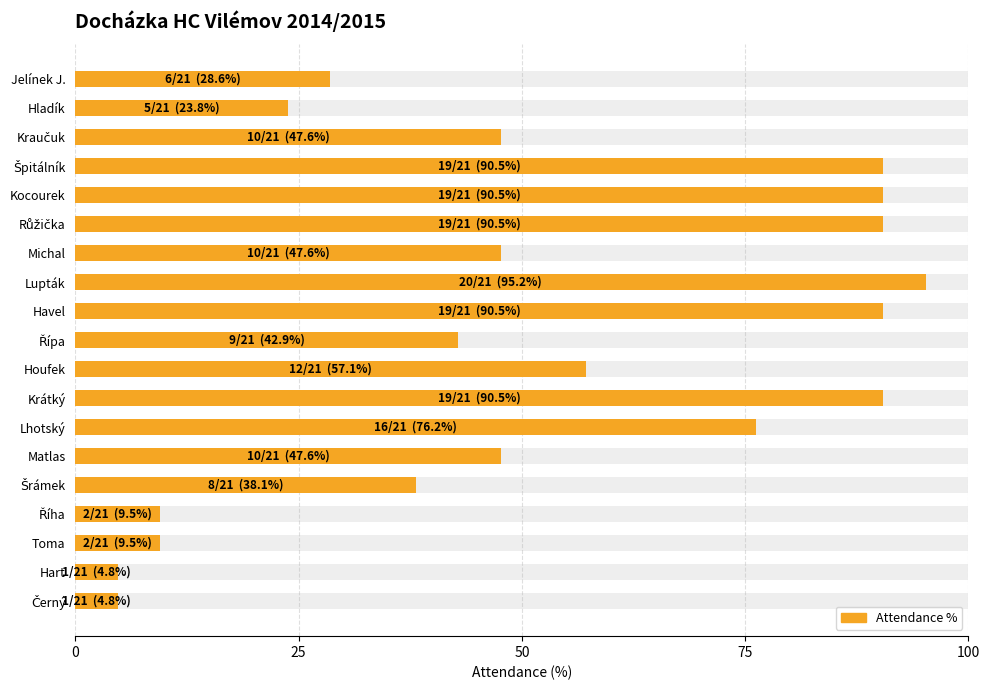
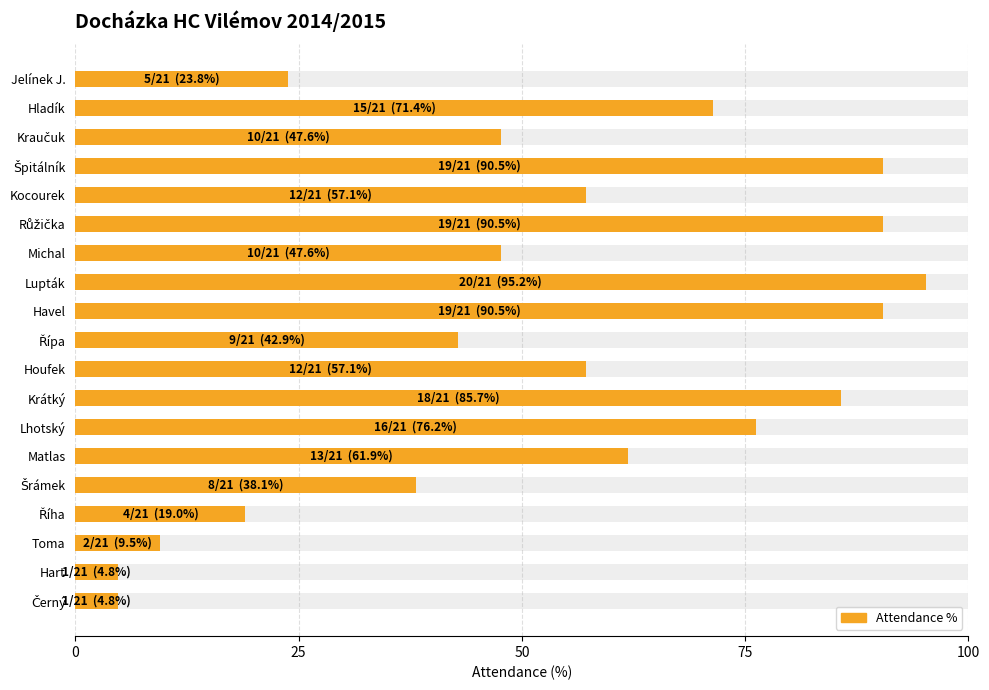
  {
    "Attendance %": {
-     "Jelínek J.": "6/21 (28.6%)",
-     "Hladík": "5/21 (23.8%)",
-     "Kocourek": "19/21 (90.5%)",
-     "Krátký": "19/21 (90.5%)",
-     "Matlas": "10/21 (47.6%)",
-     "Říha": "2/21 (9.5%)"
+     "Jelínek J.": "5/21 (23.8%)",
+     "Hladík": "15/21 (71.4%)",
+     "Kocourek": "12/21 (57.1%)",
+     "Krátký": "18/21 (85.7%)",
+     "Matlas": "13/21 (61.9%)",
+     "Říha": "4/21 (19.0%)"
    }
  }
